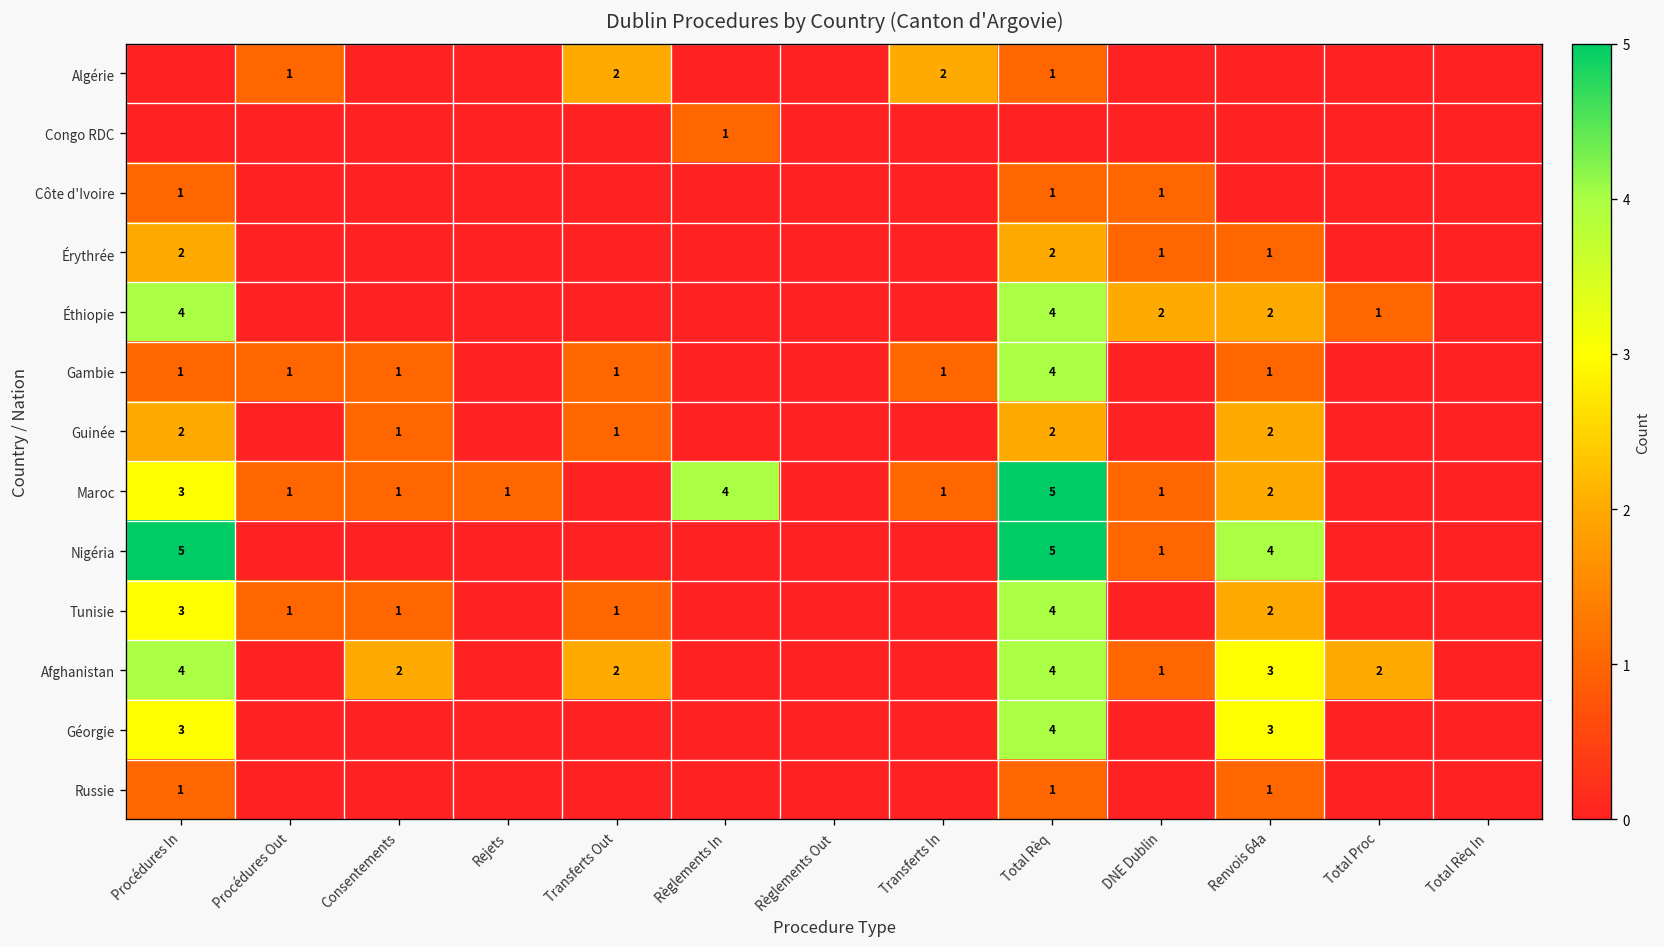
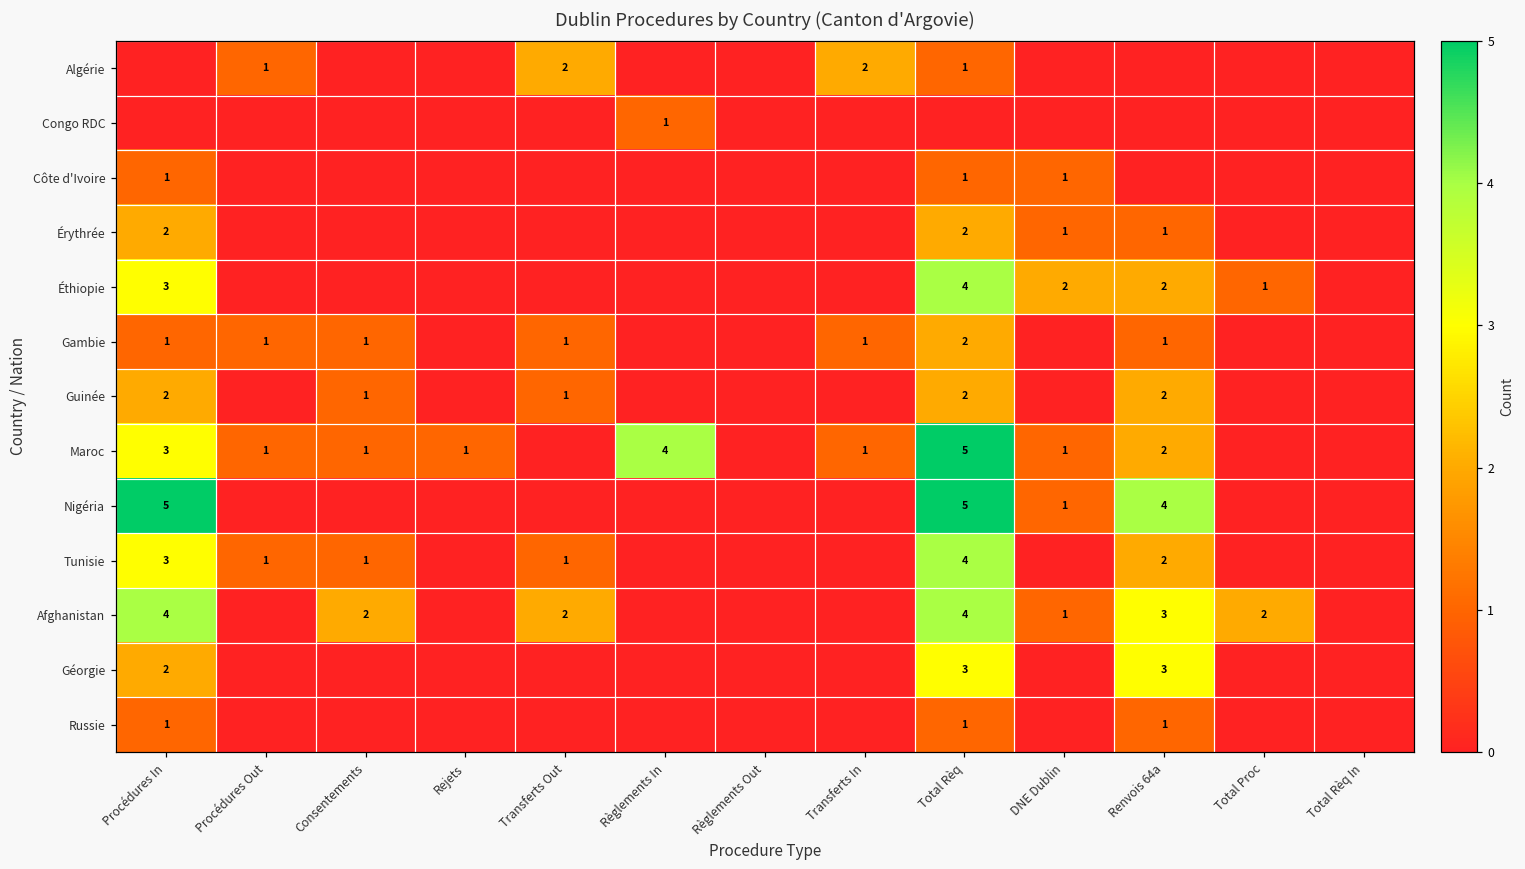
  {
    "Algérie": {
      "Procédures Out": 1,
      "Transferts Out": 2,
      "Transferts In": 2,
      "Total Rèq": 1
    },
    "Congo RDC": {
      "Règlements In": 1
    },
    "Côte d'Ivoire": {
      "Procédures In": 1,
      "Total Rèq": 1,
      "DNE Dublin": 1
    },
    "Érythrée": {
      "Procédures In": 2,
      "Total Rèq": 2,
      "DNE Dublin": 1,
      "Renvois 64a": 1
    },
    "Éthiopie": {
-     "Procédures In": 4,
+     "Procédures In": 3,
      "Total Rèq": 4,
      "DNE Dublin": 2,
      "Renvois 64a": 2,
      "Total Proc": 1
    },
    "Gambie": {
      "Procédures In": 1,
      "Procédures Out": 1,
      "Consentements": 1,
      "Transferts Out": 1,
      "Transferts In": 1,
-     "Total Rèq": 4,
+     "Total Rèq": 2,
      "Renvois 64a": 1
    },
    "Guinée": {
      "Procédures In": 2,
      "Consentements": 1,
      "Transferts Out": 1,
      "Total Rèq": 2,
      "Renvois 64a": 2
    },
    "Maroc": {
      "Procédures In": 3,
      "Procédures Out": 1,
      "Consentements": 1,
      "Rejets": 1,
      "Règlements In": 4,
      "Transferts In": 1,
      "Total Rèq": 5,
      "DNE Dublin": 1,
      "Renvois 64a": 2
    },
    "Nigéria": {
      "Procédures In": 5,
      "Total Rèq": 5,
      "DNE Dublin": 1,
      "Renvois 64a": 4
    },
    "Tunisie": {
      "Procédures In": 3,
      "Procédures Out": 1,
      "Consentements": 1,
      "Transferts Out": 1,
      "Total Rèq": 4,
      "Renvois 64a": 2
    },
    "Afghanistan": {
      "Procédures In": 4,
      "Consentements": 2,
      "Transferts Out": 2,
      "Total Rèq": 4,
      "DNE Dublin": 1,
      "Renvois 64a": 3,
      "Total Proc": 2
    },
    "Géorgie": {
-     "Procédures In": 3,
-     "Total Rèq": 4,
+     "Procédures In": 2,
+     "Total Rèq": 3,
      "Renvois 64a": 3
    },
    "Russie": {
      "Procédures In": 1,
      "Total Rèq": 1,
      "Renvois 64a": 1
    }
  }
